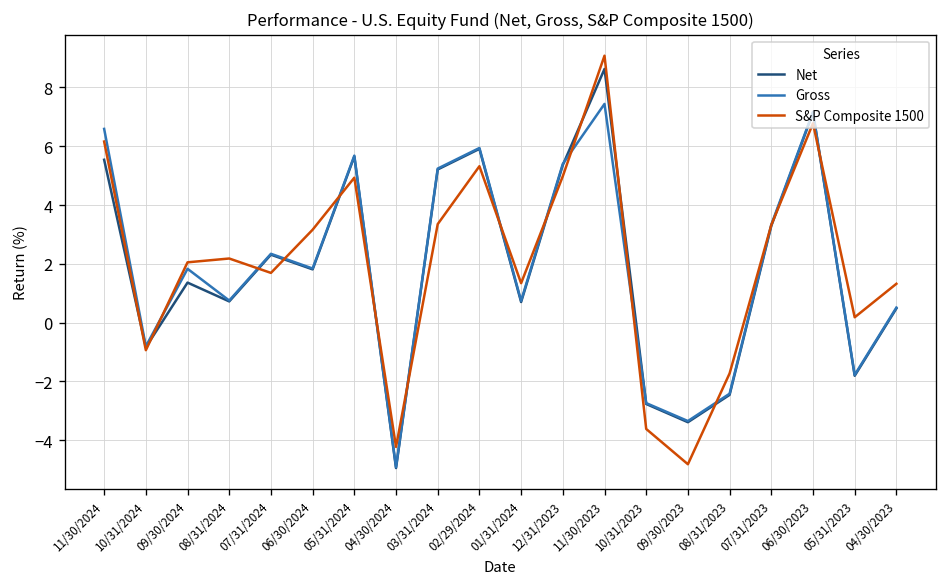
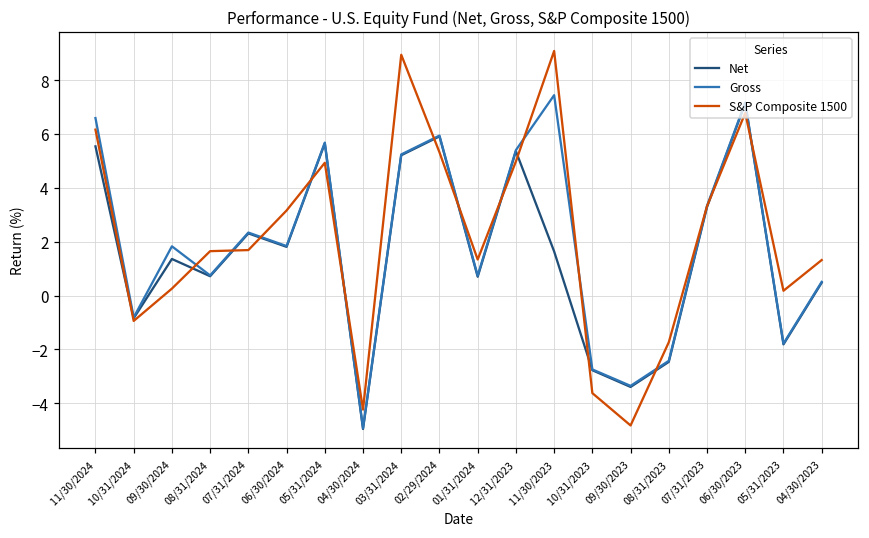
  {
    "Net": {
      "11/30/2024": 5.5,
      "09/30/2024": 1.4,
-     "11/30/2023": 8.6
+     "11/30/2023": 1.6
    },
    "Gross": {
      "11/30/2024": 6.6,
      "09/30/2024": 1.8,
      "11/30/2023": 7.4
    },
    "S&P Composite 1500": {
      "11/30/2024": 6.2,
-     "09/30/2024": 2.1,
-     "08/31/2024": 2.2,
+     "09/30/2024": 0.3,
+     "08/31/2024": 1.7,
      "07/31/2024": 1.7,
      "06/30/2024": 3.2,
      "05/31/2024": 4.9,
      "04/30/2024": -4.2,
-     "03/31/2024": 3.4,
+     "03/31/2024": 8.9,
      "02/29/2024": 5.3,
      "01/31/2024": 1.3,
      "12/31/2023": 5.0,
      "11/30/2023": 9.1,
      "10/31/2023": -3.6,
      "09/30/2023": -4.8,
      "08/31/2023": -1.7,
      "06/30/2023": 6.8,
      "05/31/2023": 0.2,
      "04/30/2023": 1.3
    }
  }
